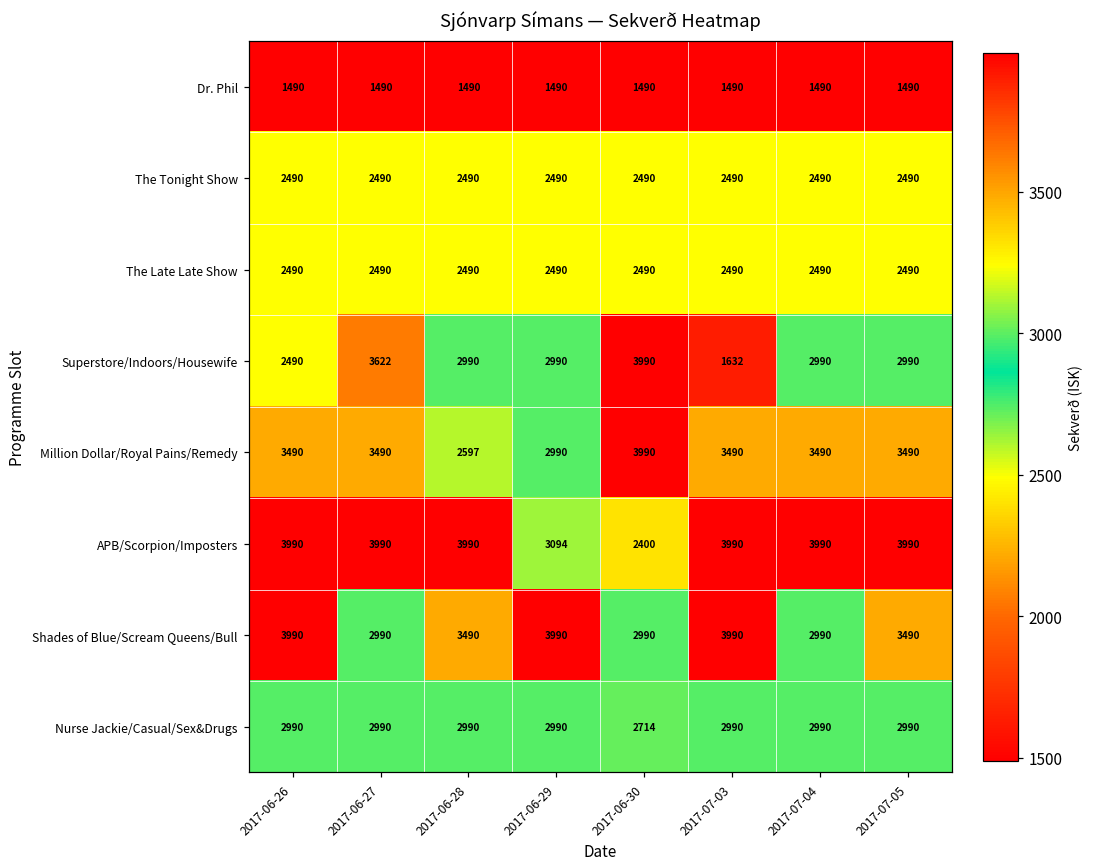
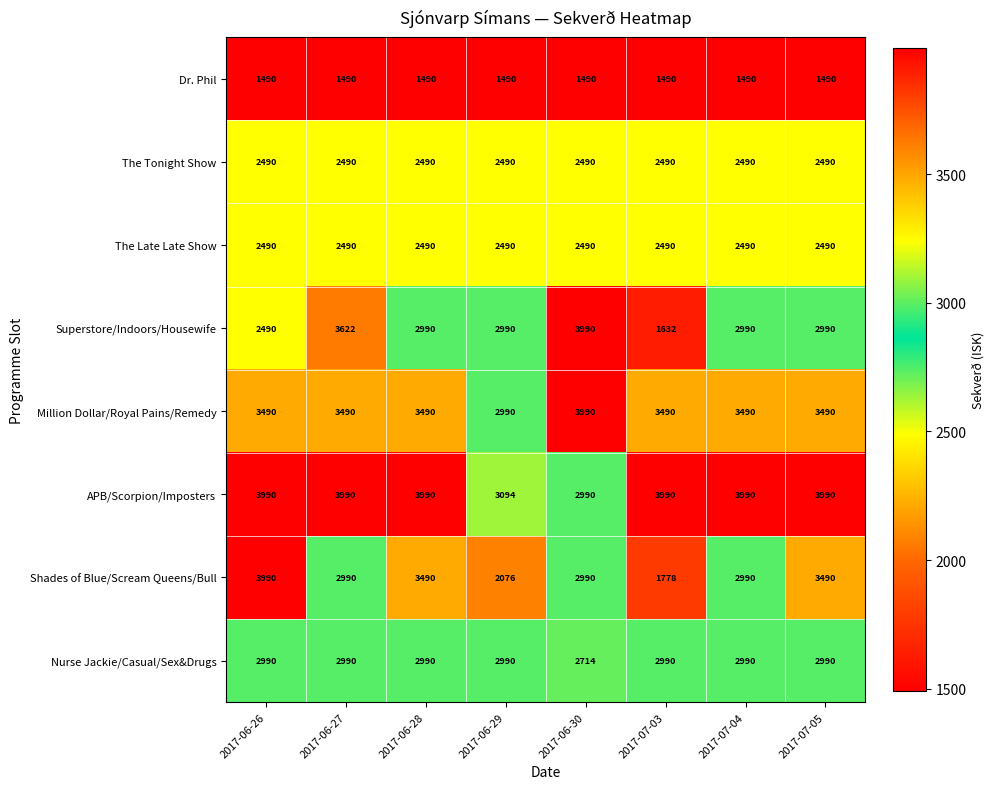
  {
    "Dr. Phil": {
      "2017-06-26": 1490,
      "2017-06-27": 1490,
      "2017-06-28": 1490,
      "2017-06-29": 1490,
      "2017-06-30": 1490,
      "2017-07-03": 1490,
      "2017-07-04": 1490,
      "2017-07-05": 1490
    },
    "The Tonight Show": {
      "2017-06-26": 2490,
      "2017-06-27": 2490,
      "2017-06-28": 2490,
      "2017-06-29": 2490,
      "2017-06-30": 2490,
      "2017-07-03": 2490,
      "2017-07-04": 2490,
      "2017-07-05": 2490
    },
    "The Late Late Show": {
      "2017-06-26": 2490,
      "2017-06-27": 2490,
      "2017-06-28": 2490,
      "2017-06-29": 2490,
      "2017-06-30": 2490,
      "2017-07-03": 2490,
      "2017-07-04": 2490,
      "2017-07-05": 2490
    },
    "Superstore/Indoors/Housewife": {
      "2017-06-26": 2490,
      "2017-06-27": 3622,
      "2017-06-28": 2990,
      "2017-06-29": 2990,
      "2017-06-30": 3990,
      "2017-07-03": 1632,
      "2017-07-04": 2990,
      "2017-07-05": 2990
    },
    "Million Dollar/Royal Pains/Remedy": {
      "2017-06-26": 3490,
      "2017-06-27": 3490,
-     "2017-06-28": 2597,
+     "2017-06-28": 3490,
      "2017-06-29": 2990,
      "2017-06-30": 3990,
      "2017-07-03": 3490,
      "2017-07-04": 3490,
      "2017-07-05": 3490
    },
    "APB/Scorpion/Imposters": {
      "2017-06-26": 3990,
      "2017-06-27": 3990,
      "2017-06-28": 3990,
      "2017-06-29": 3094,
-     "2017-06-30": 2400,
+     "2017-06-30": 2990,
      "2017-07-03": 3990,
      "2017-07-04": 3990,
      "2017-07-05": 3990
    },
    "Shades of Blue/Scream Queens/Bull": {
      "2017-06-26": 3990,
      "2017-06-27": 2990,
      "2017-06-28": 3490,
-     "2017-06-29": 3990,
+     "2017-06-29": 2076,
      "2017-06-30": 2990,
-     "2017-07-03": 3990,
+     "2017-07-03": 1778,
      "2017-07-04": 2990,
      "2017-07-05": 3490
    },
    "Nurse Jackie/Casual/Sex&Drugs": {
      "2017-06-26": 2990,
      "2017-06-27": 2990,
      "2017-06-28": 2990,
      "2017-06-29": 2990,
      "2017-06-30": 2714,
      "2017-07-03": 2990,
      "2017-07-04": 2990,
      "2017-07-05": 2990
    }
  }
